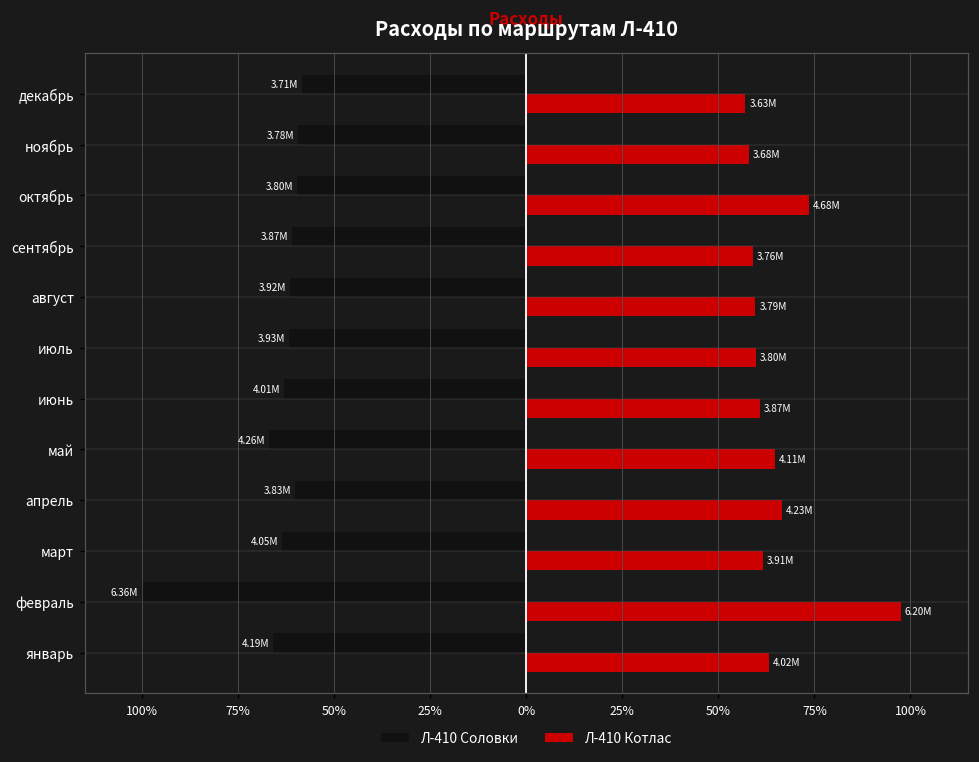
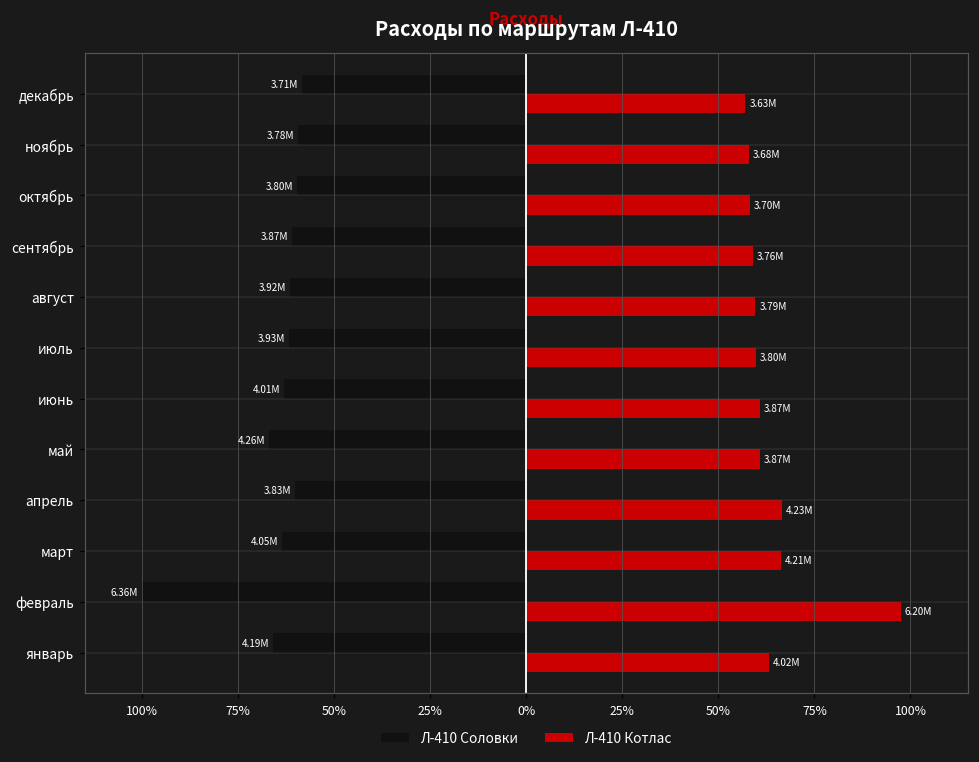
  {
    "Л-410 Котлас": {
-     "октябрь": "4.68M",
-     "май": "4.11M",
-     "март": "3.91M"
+     "октябрь": "3.70M",
+     "май": "3.87M",
+     "март": "4.21M"
    }
  }
